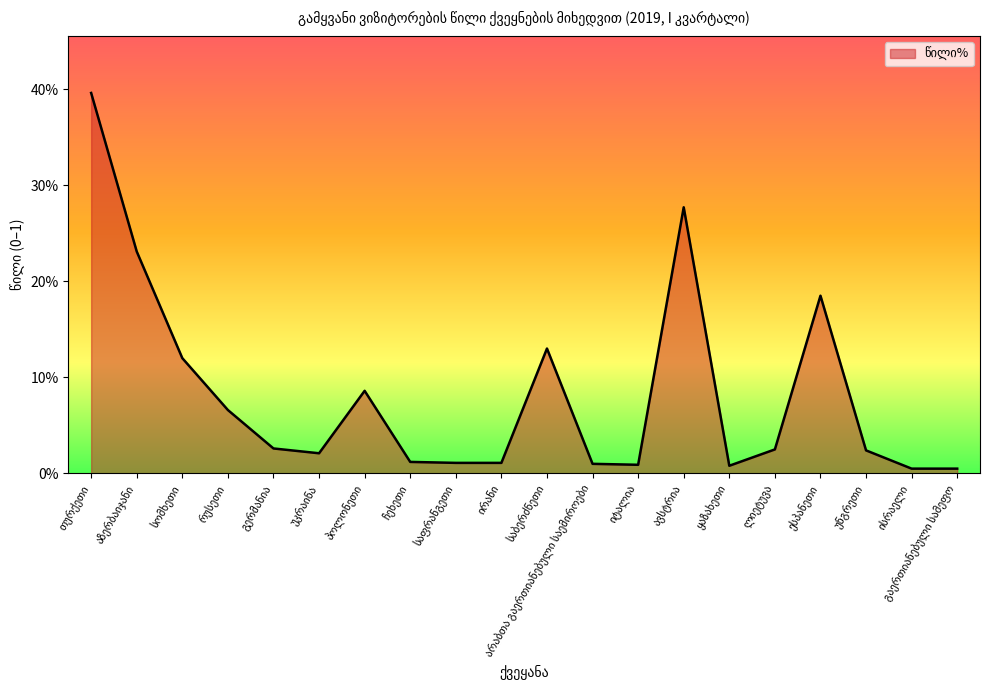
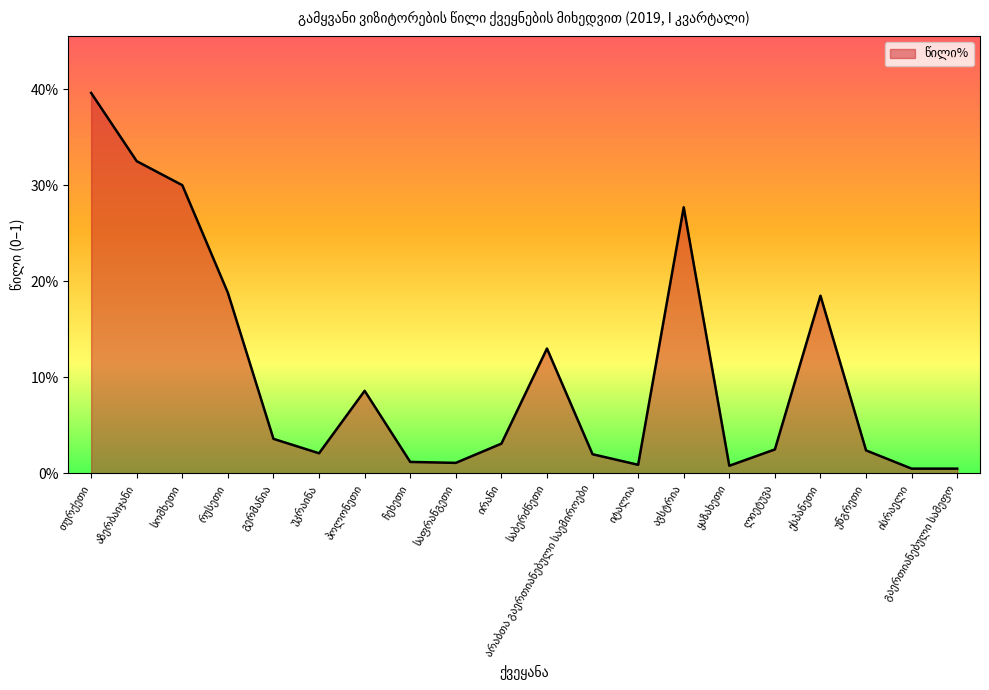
  {
    "თურქეთი": "40%",
-   "აზერბაიჯანი": "23%",
-   "სომხეთი": "12%",
-   "რუსეთი": "7%",
-   "გერმანია": "3%",
+   "აზერბაიჯანი": "33%",
+   "სომხეთი": "30%",
+   "რუსეთი": "19%",
+   "გერმანია": "4%",
    "უკრაინა": "2%",
    "პოლონეთი": "9%",
    "ჩეხეთი": "1%",
    "საფრანგეთი": "1%",
-   "ირანი": "1%",
+   "ირანი": "3%",
    "საბერძნეთი": "13%",
-   "არაბთა გაერთიანებული საემიროები": "1%",
+   "არაბთა გაერთიანებული საემიროები": "2%",
    "იტალია": "1%",
    "ავსტრია": "28%",
    "ყაზახეთი": "1%",
    "ლიეტუვა": "3%",
    "ესპანეთი": "19%",
    "უნგრეთი": "2%",
    "ისრაელი": "1%",
    "გაერთიანებული სამეფო": "1%"
  }
